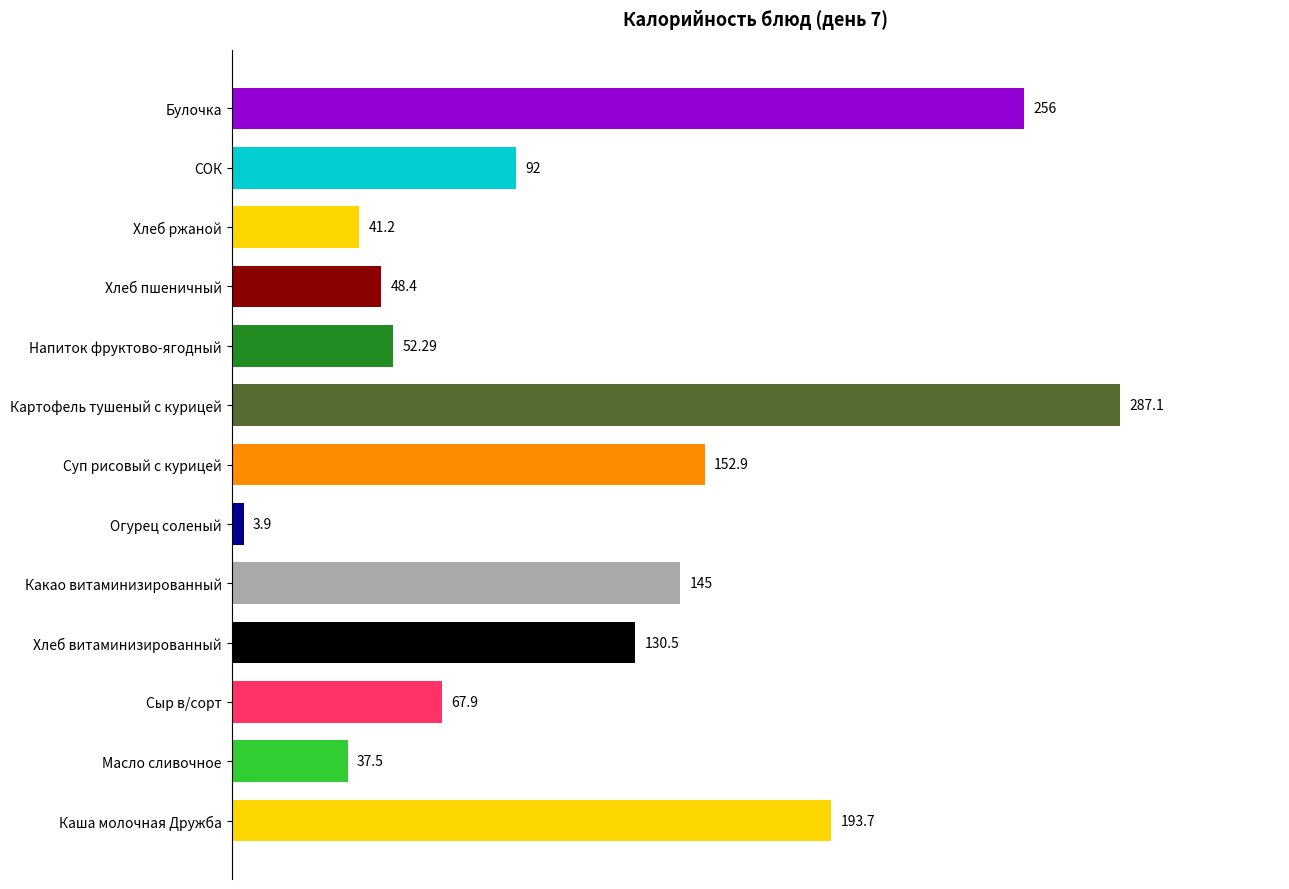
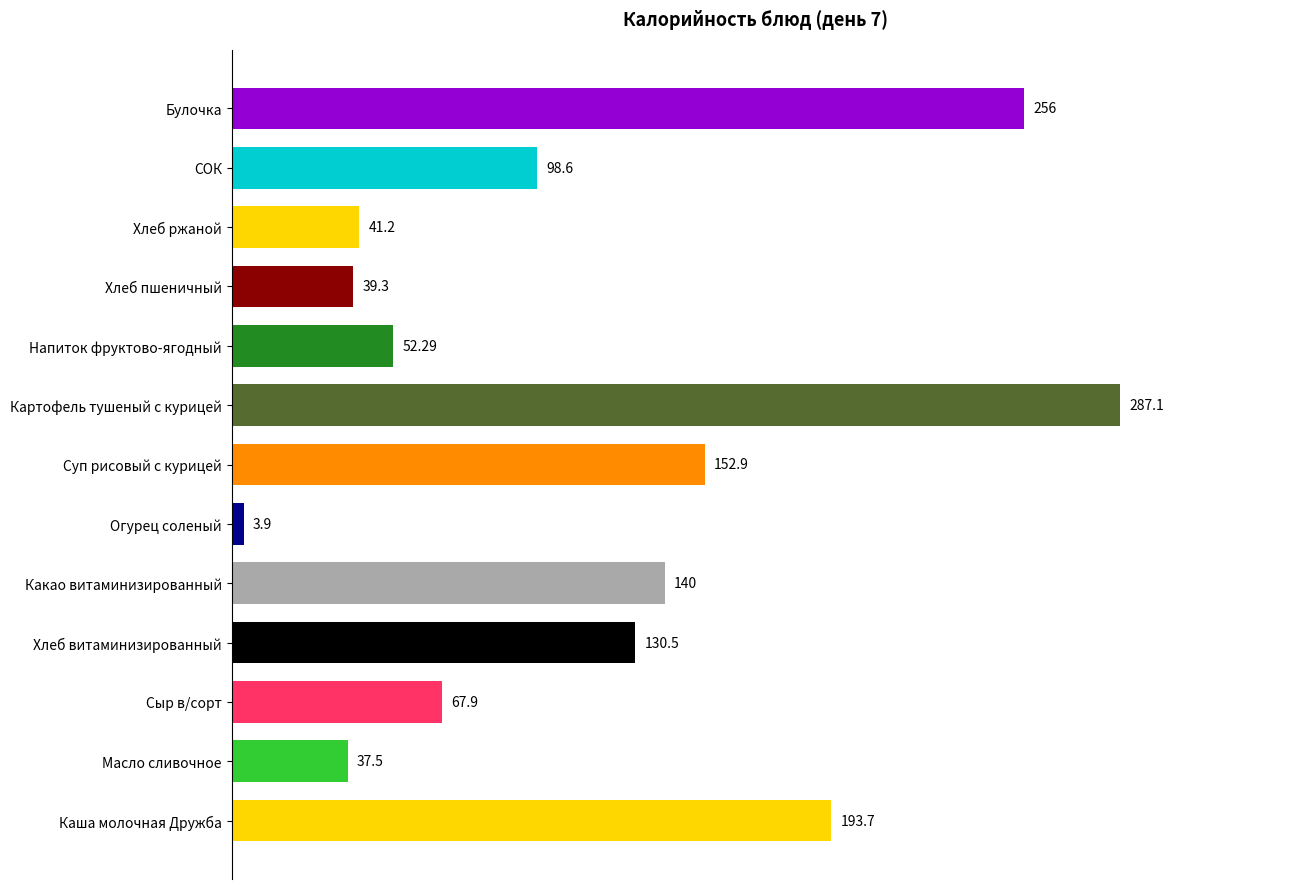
  {
    "Булочка": 256,
-   "СОК": 92,
+   "СОК": 98.6,
    "Хлеб ржаной": 41.2,
-   "Хлеб пшеничный": 48.4,
+   "Хлеб пшеничный": 39.3,
    "Напиток фруктово-ягодный": 52.29,
    "Картофель тушеный с курицей": 287.1,
    "Суп рисовый с курицей": 152.9,
    "Огурец соленый": 3.9,
-   "Какао витаминизированный": 145,
+   "Какао витаминизированный": 140,
    "Хлеб витаминизированный": 130.5,
    "Сыр в/сорт": 67.9,
    "Масло сливочное": 37.5,
    "Каша молочная Дружба": 193.7
  }
